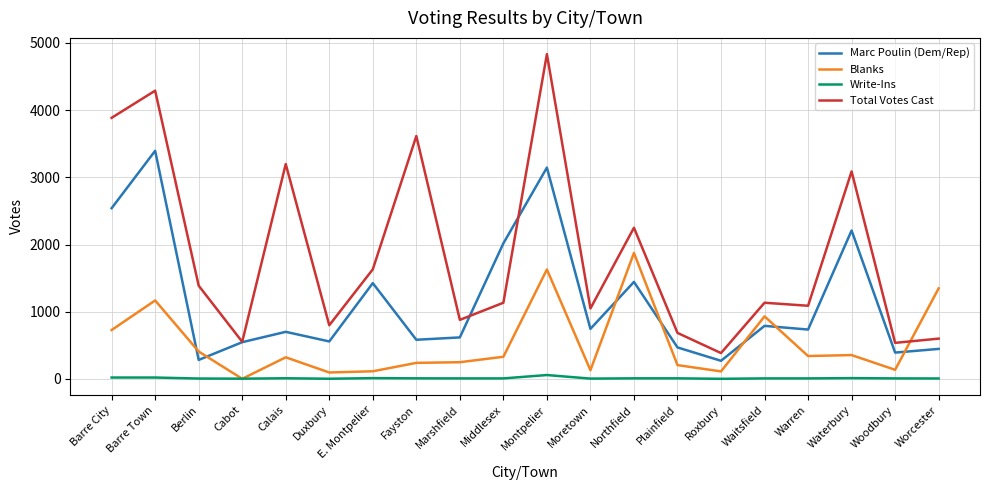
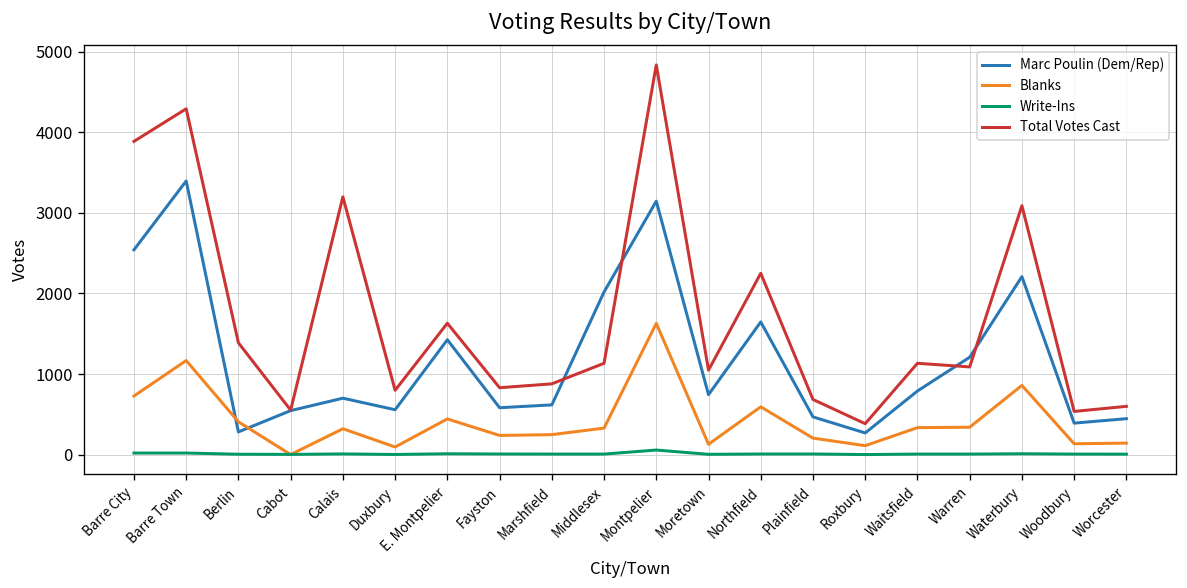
  {
    "Marc Poulin (Dem/Rep)": {
      "Barre City": 2500,
      "Barre Town": 3400,
      "Berlin": 300,
      "Calais": 700,
      "Duxbury": 600,
      "E. Montpelier": 1400,
      "Fayston": 600,
      "Marshfield": 600,
      "Middlesex": 2000,
      "Montpelier": 3100,
      "Moretown": 700,
-     "Northfield": 1400,
+     "Northfield": 1600,
      "Plainfield": 500,
      "Roxbury": 300,
      "Waitsfield": 800,
-     "Warren": 700,
+     "Warren": 1200,
      "Waterbury": 2200,
      "Woodbury": 400,
      "Worcester": 400
    },
    "Blanks": {
      "Barre City": 700,
      "Barre Town": 1200,
      "Berlin": 400,
      "Calais": 300,
      "Duxbury": 100,
-     "E. Montpelier": 100,
+     "E. Montpelier": 400,
      "Fayston": 200,
      "Marshfield": 200,
      "Middlesex": 300,
      "Montpelier": 1600,
      "Moretown": 100,
-     "Northfield": 1900,
+     "Northfield": 600,
      "Plainfield": 200,
      "Roxbury": 100,
-     "Waitsfield": 900,
+     "Waitsfield": 300,
      "Warren": 300,
-     "Waterbury": 400,
+     "Waterbury": 900,
      "Woodbury": 100,
-     "Worcester": 1300
+     "Worcester": 100
    },
    "Write-Ins": {
      "Barre City": 0,
      "Barre Town": 0,
      "Berlin": 0,
      "Calais": 0,
      "Duxbury": 0,
      "E. Montpelier": 0,
      "Fayston": 0,
      "Marshfield": 0,
      "Middlesex": 0,
      "Montpelier": 100,
      "Moretown": 0,
      "Northfield": 0,
      "Plainfield": 0,
      "Roxbury": 0,
      "Waitsfield": 0,
      "Warren": 0,
      "Waterbury": 0,
      "Woodbury": 0,
      "Worcester": 0
    },
    "Total Votes Cast": {
      "Barre City": 3900,
      "Barre Town": 4300,
      "Berlin": 1400,
      "Calais": 3200,
      "Duxbury": 800,
      "E. Montpelier": 1600,
-     "Fayston": 3600,
+     "Fayston": 800,
      "Marshfield": 900,
      "Middlesex": 1100,
      "Montpelier": 4800,
      "Moretown": 1000,
      "Northfield": 2300,
      "Plainfield": 700,
      "Roxbury": 400,
      "Waitsfield": 1100,
      "Warren": 1100,
      "Waterbury": 3100,
      "Woodbury": 500,
      "Worcester": 600
    }
  }
